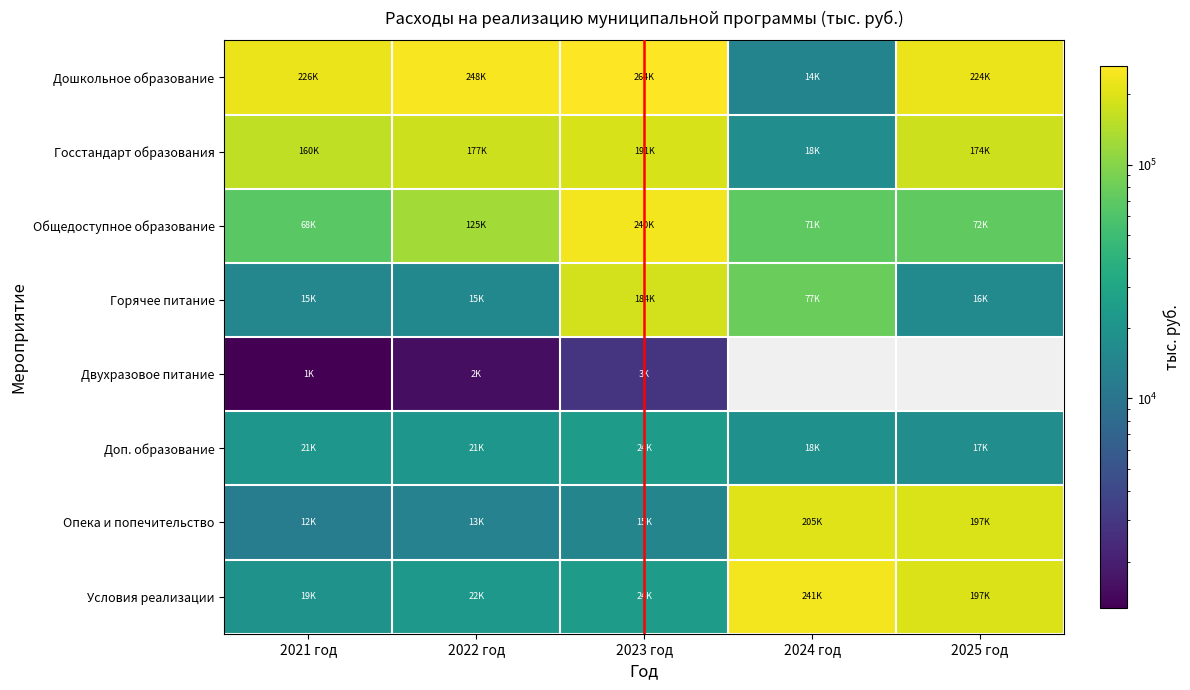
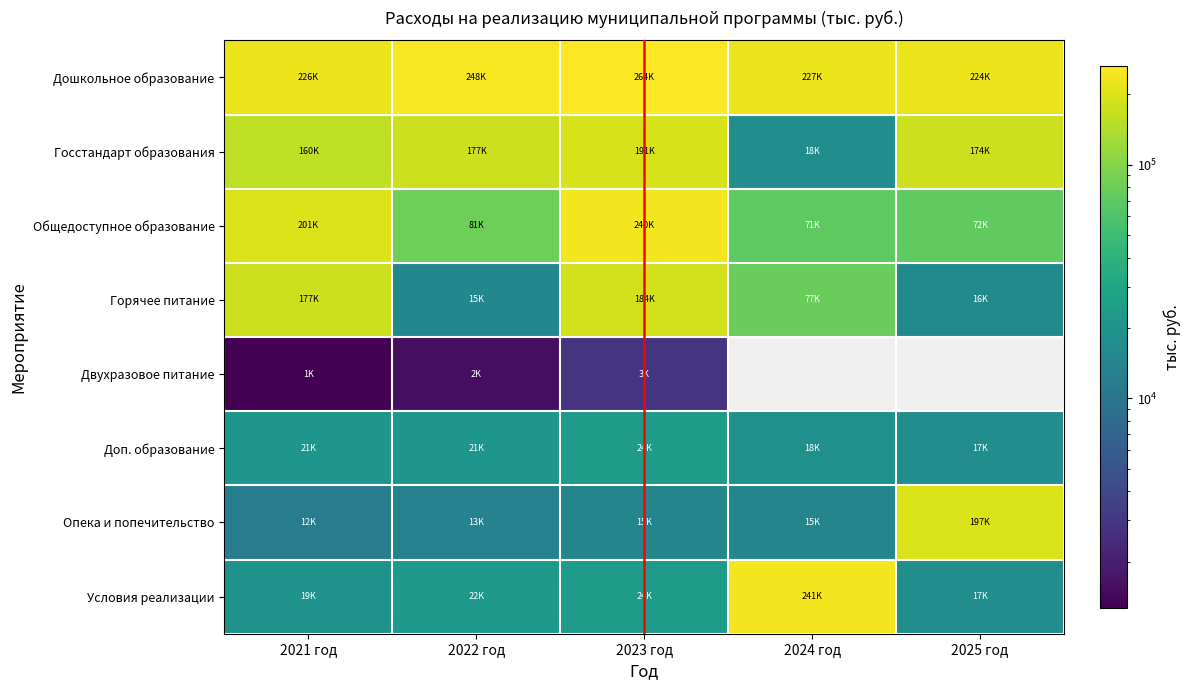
  {
    "Дошкольное образование": {
      "2021 год": "226K",
      "2022 год": "248K",
      "2023 год": "264K",
-     "2024 год": "14K",
+     "2024 год": "227K",
      "2025 год": "224K"
    },
    "Госстандарт образования": {
      "2021 год": "160K",
      "2022 год": "177K",
      "2023 год": "191K",
      "2024 год": "18K",
      "2025 год": "174K"
    },
    "Общедоступное образование": {
-     "2021 год": "68K",
-     "2022 год": "125K",
+     "2021 год": "201K",
+     "2022 год": "81K",
      "2023 год": "240K",
      "2024 год": "71K",
      "2025 год": "72K"
    },
    "Горячее питание": {
-     "2021 год": "15K",
+     "2021 год": "177K",
      "2022 год": "15K",
      "2023 год": "184K",
      "2024 год": "77K",
      "2025 год": "16K"
    },
    "Двухразовое питание": {
      "2021 год": "1K",
      "2022 год": "2K",
      "2023 год": "3K"
    },
    "Доп. образование": {
      "2021 год": "21K",
      "2022 год": "21K",
      "2023 год": "24K",
      "2024 год": "18K",
      "2025 год": "17K"
    },
    "Опека и попечительство": {
      "2021 год": "12K",
      "2022 год": "13K",
      "2023 год": "15K",
-     "2024 год": "205K",
+     "2024 год": "15K",
      "2025 год": "197K"
    },
    "Условия реализации": {
      "2021 год": "19K",
      "2022 год": "22K",
      "2023 год": "24K",
      "2024 год": "241K",
-     "2025 год": "197K"
+     "2025 год": "17K"
    }
  }
